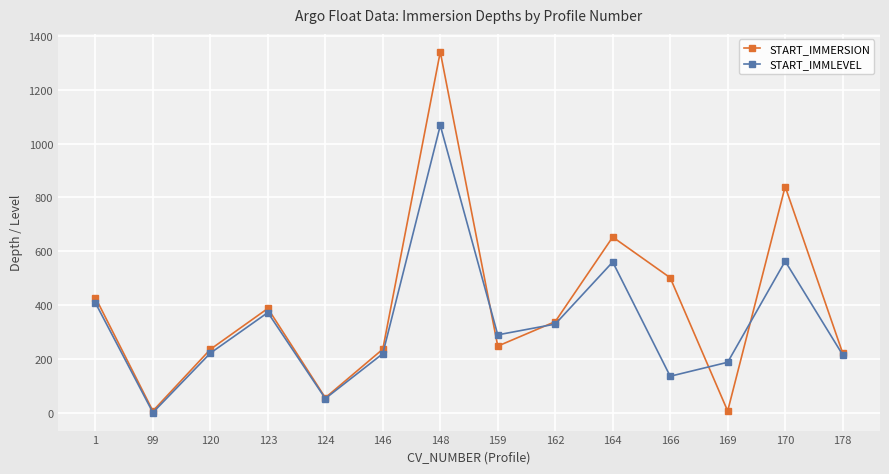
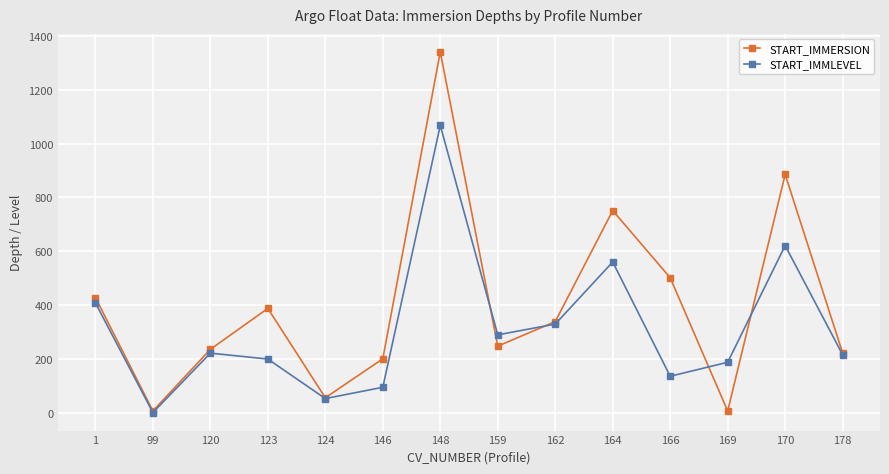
  {
    "START_IMMERSION": {
      "1": 430,
      "120": 240,
      "123": 390,
-     "146": 240,
+     "146": 200,
      "148": 1340,
      "159": 250,
-     "164": 650,
+     "164": 750,
      "166": 500,
      "169": 10,
-     "170": 840
+     "170": 890
    },
    "START_IMMLEVEL": {
      "1": 410,
      "120": 220,
-     "123": 370,
-     "146": 220,
+     "123": 200,
+     "146": 90,
      "148": 1070,
      "159": 290,
      "164": 560,
      "166": 140,
      "169": 190,
-     "170": 560
+     "170": 620
    }
  }
